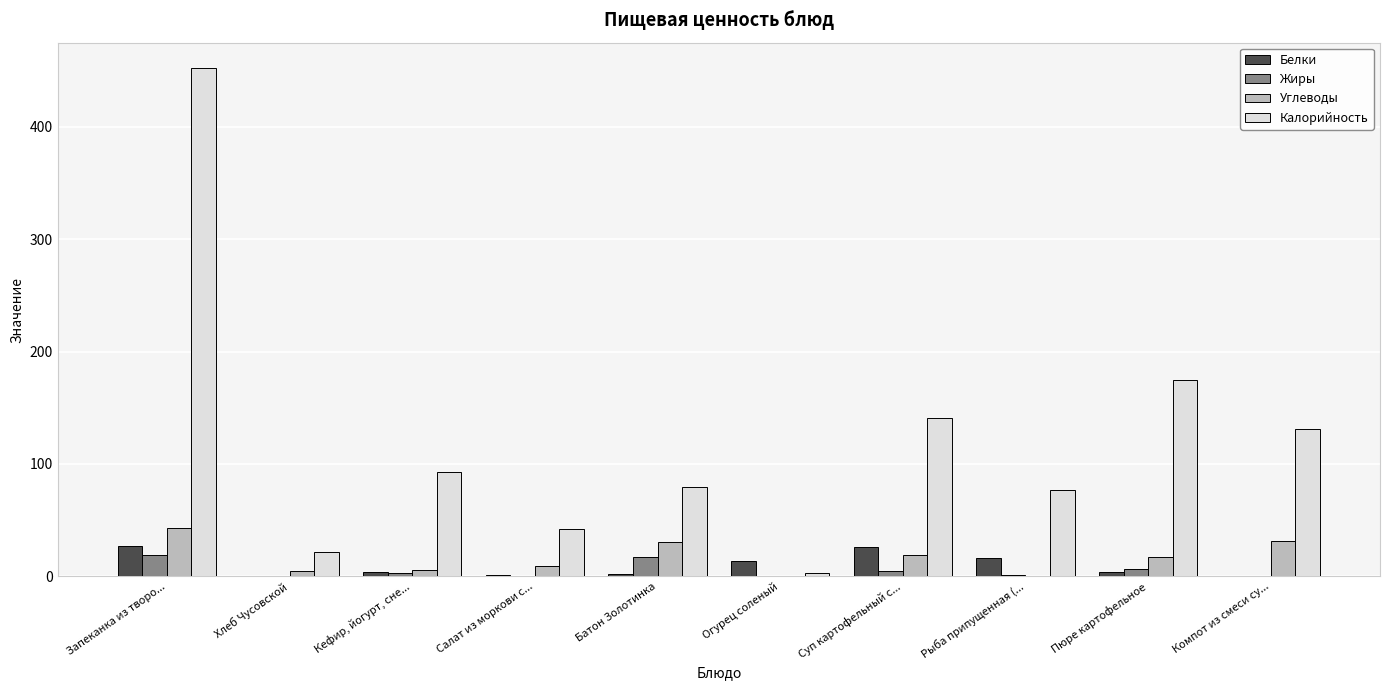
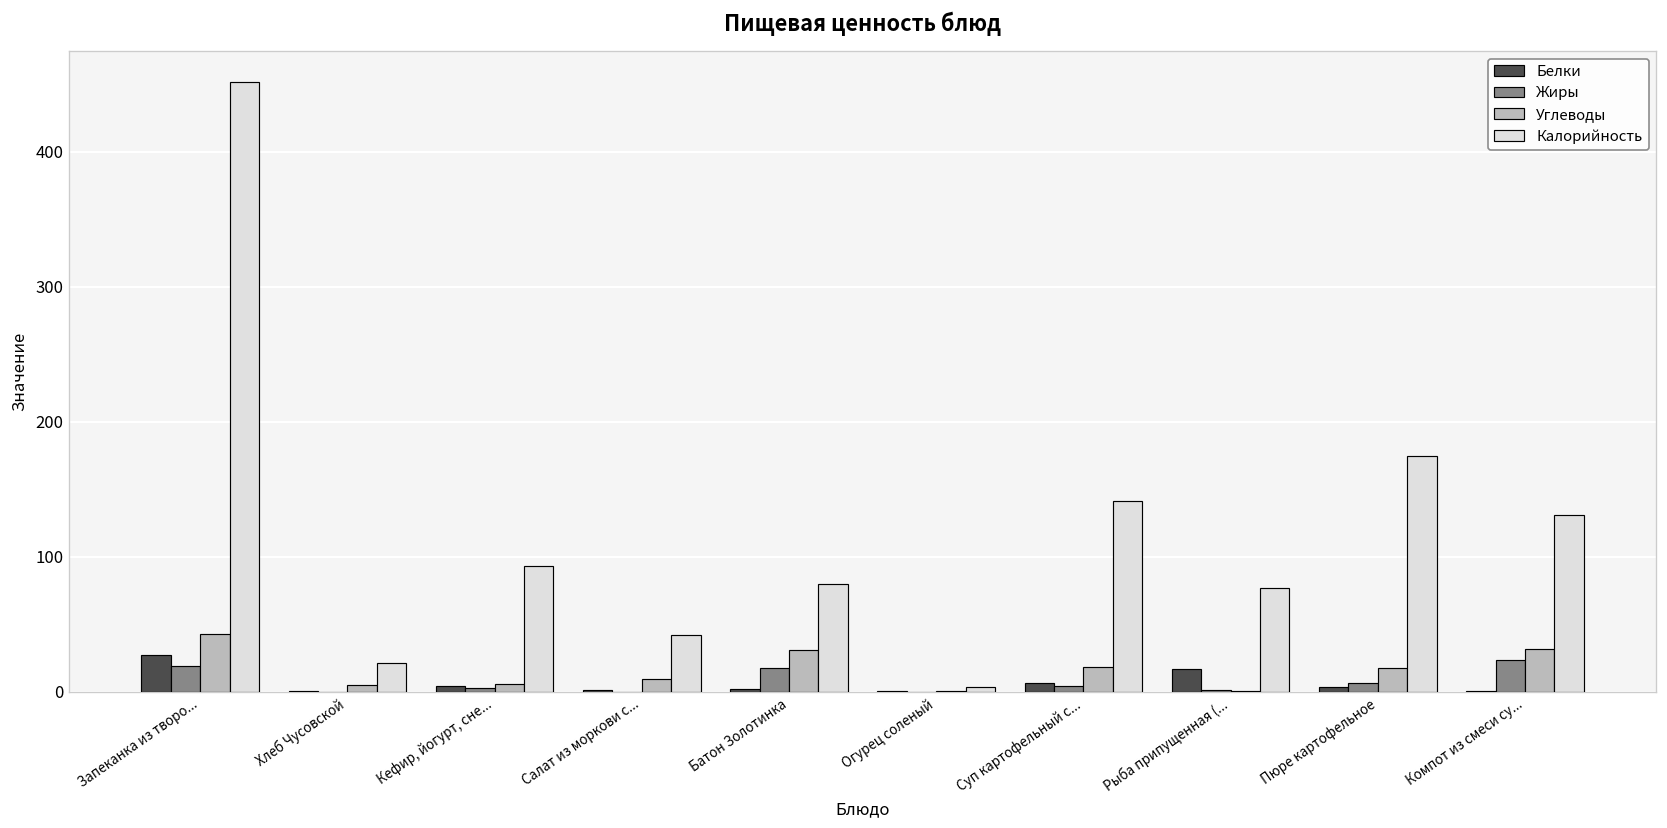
  {
    "Белки": {
      "Запеканка из творо...": 27,
      "Кефир, йогурт, сне...": 4,
      "Батон Золотинка": 2,
-     "Огурец соленый": 14,
-     "Суп картофельный с...": 26,
+     "Огурец соленый": 0,
+     "Суп картофельный с...": 6,
      "Рыба припущенная (...": 16,
      "Пюре картофельное": 4
    },
    "Жиры": {
      "Запеканка из творо...": 19,
      "Кефир, йогурт, сне...": 3,
      "Батон Золотинка": 18,
      "Огурец соленый": 0,
      "Суп картофельный с...": 5,
      "Пюре картофельное": 6,
-     "Компот из смеси су...": 0
+     "Компот из смеси су...": 24
    },
    "Углеводы": {
      "Запеканка из творо...": 43,
      "Хлеб Чусовской": 5,
      "Кефир, йогурт, сне...": 6,
      "Салат из моркови с...": 9,
      "Батон Золотинка": 31,
      "Суп картофельный с...": 19,
      "Пюре картофельное": 17,
      "Компот из смеси су...": 32
    },
    "Калорийность": {
      "Запеканка из творо...": 452,
      "Хлеб Чусовской": 22,
      "Кефир, йогурт, сне...": 93,
      "Салат из моркови с...": 42,
      "Батон Золотинка": 80,
      "Огурец соленый": 3,
      "Суп картофельный с...": 141,
      "Рыба припущенная (...": 77,
      "Пюре картофельное": 175,
      "Компот из смеси су...": 131
    }
  }
